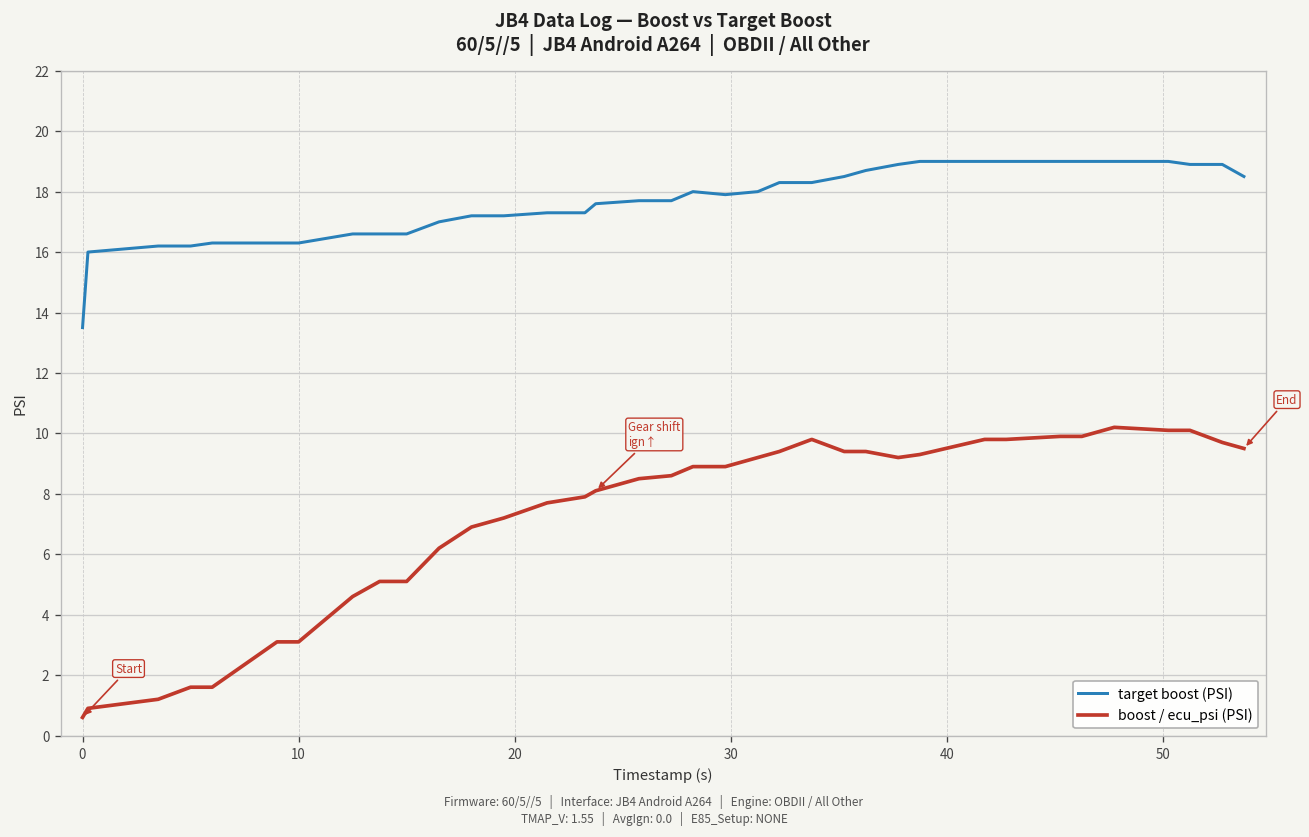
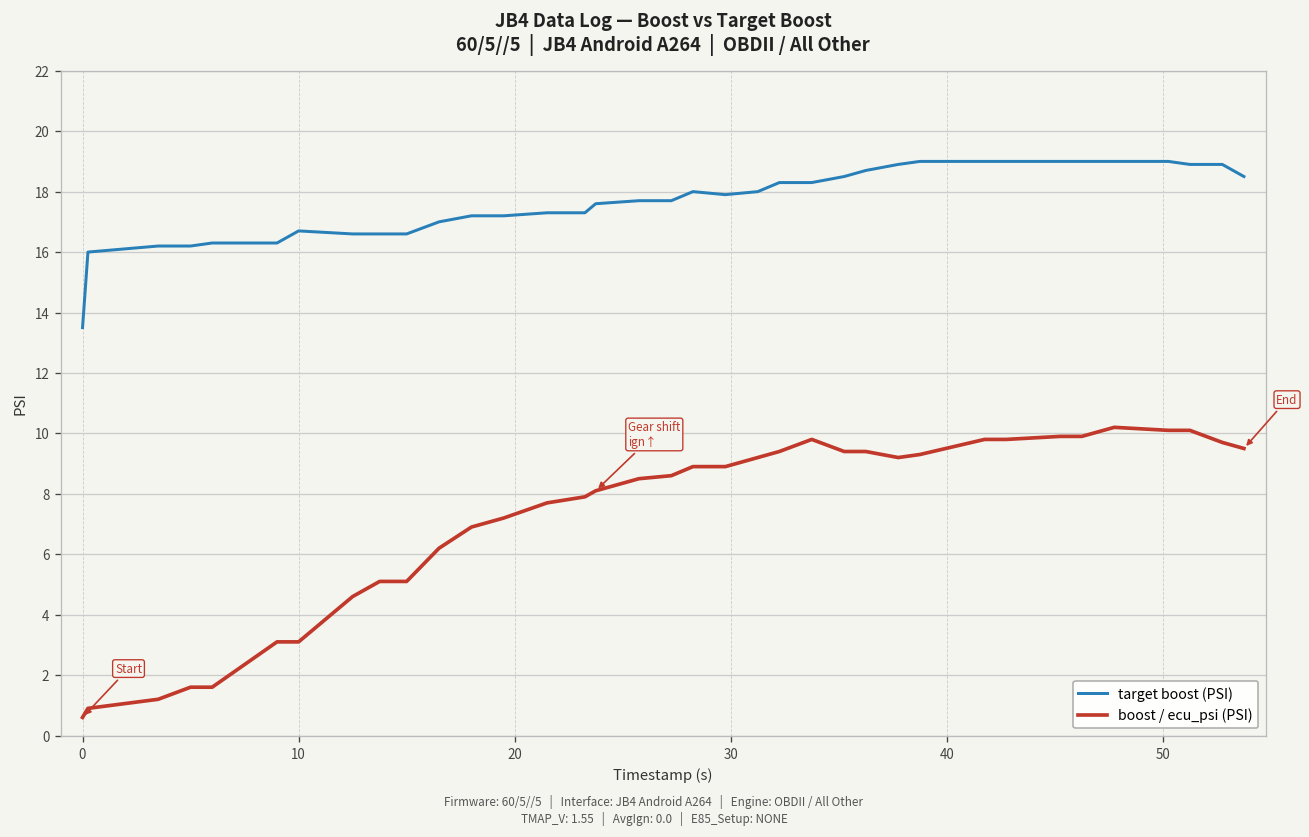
  {
    "target boost (PSI)": {
      "0": 13.5,
-     "10": 16.3
+     "10": 16.7
    },
    "boost / ecu_psi (PSI)": {
      "0": 0.6,
      "10": 3.1
    }
  }
